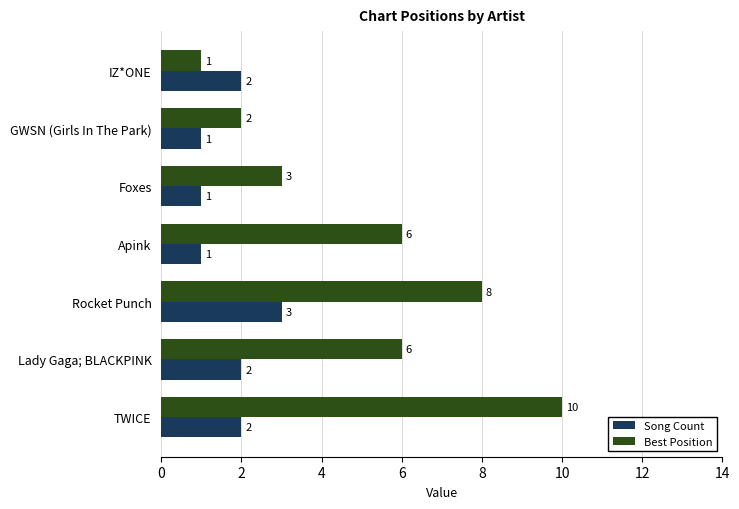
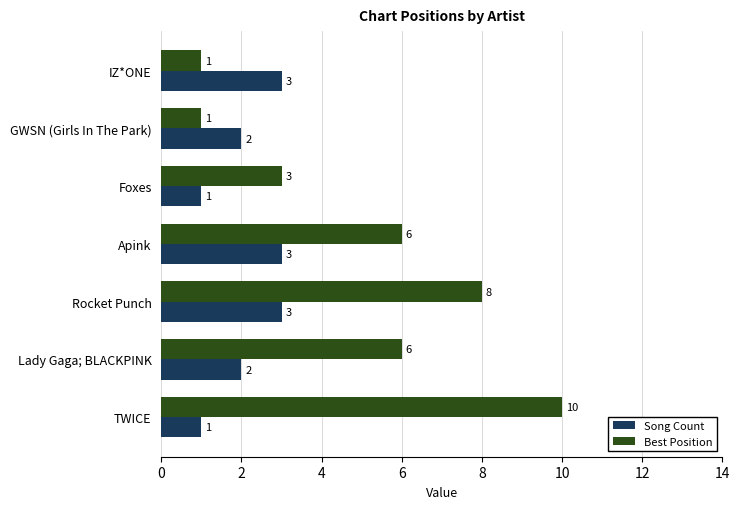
  {
    "Song Count": {
-     "IZ*ONE": 2,
-     "GWSN (Girls In The Park)": 1,
+     "IZ*ONE": 3,
+     "GWSN (Girls In The Park)": 2,
      "Foxes": 1,
-     "Apink": 1,
+     "Apink": 3,
      "Rocket Punch": 3,
      "Lady Gaga; BLACKPINK": 2,
-     "TWICE": 2
+     "TWICE": 1
    },
    "Best Position": {
      "IZ*ONE": 1,
-     "GWSN (Girls In The Park)": 2,
+     "GWSN (Girls In The Park)": 1,
      "Foxes": 3,
      "Apink": 6,
      "Rocket Punch": 8,
      "Lady Gaga; BLACKPINK": 6,
      "TWICE": 10
    }
  }
